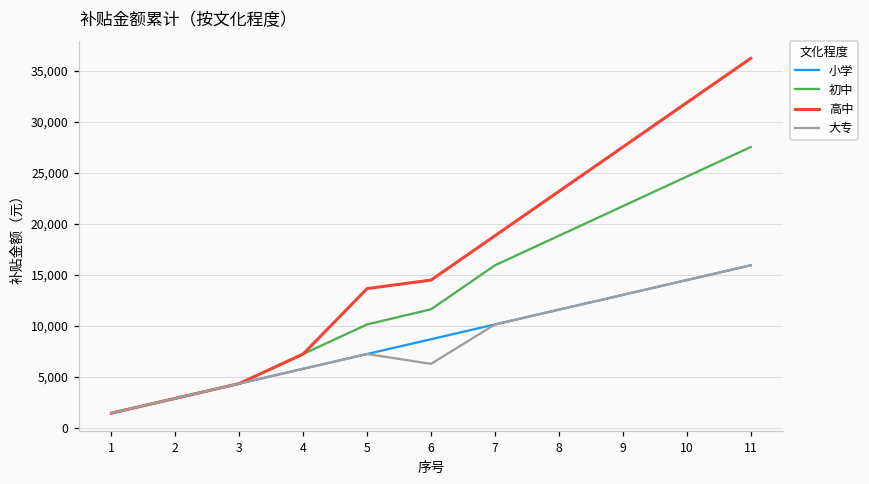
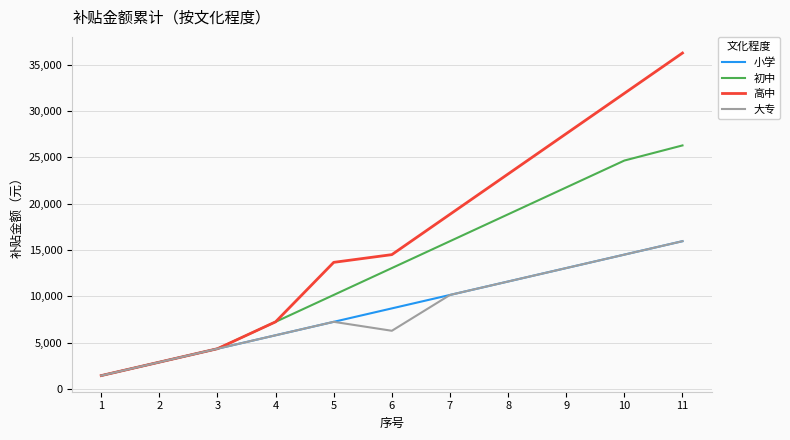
  {
    "小学": {
      "6": "9,000"
    },
    "初中": {
      "5": "10,000",
-     "6": "12,000",
+     "6": "13,000",
      "7": "16,000",
      "8": "19,000",
      "9": "22,000",
      "10": "25,000",
-     "11": "28,000"
+     "11": "26,000"
    },
    "高中": {
      "5": "14,000",
      "6": "15,000",
      "7": "19,000",
      "8": "23,000",
      "9": "28,000",
      "10": "32,000",
      "11": "36,000"
    },
    "大专": {
      "6": "6,000"
    }
  }
